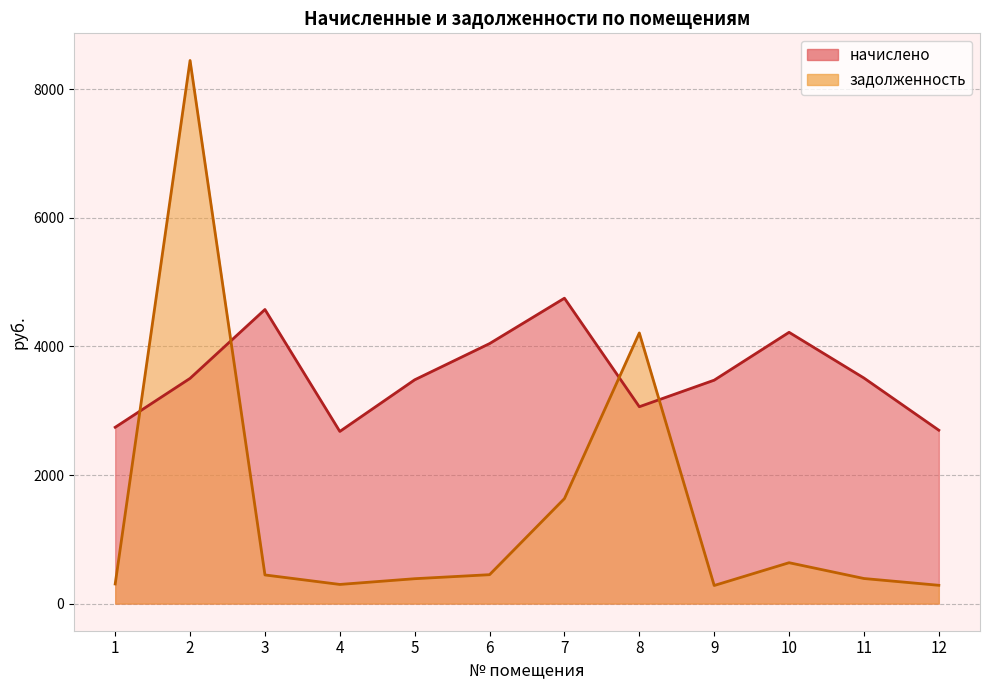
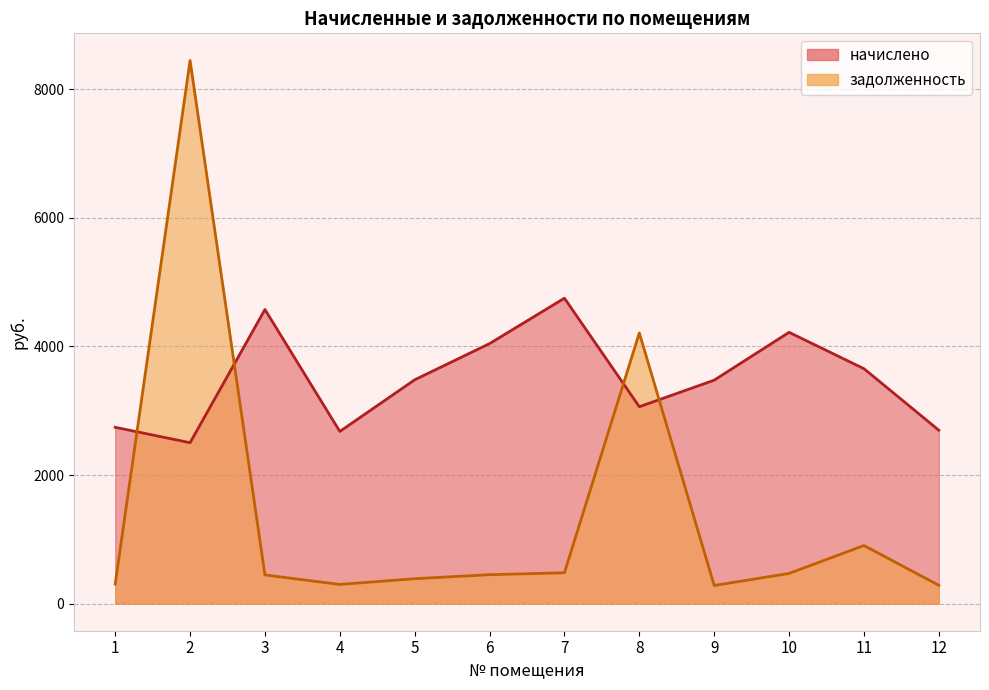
  {
    "начислено": {
      "1": 2700,
-     "2": 3500,
+     "2": 2500,
      "3": 4600,
      "4": 2700,
      "5": 3500,
      "6": 4000,
      "7": 4800,
      "8": 3100,
      "9": 3500,
      "10": 4200,
-     "11": 3500,
+     "11": 3700,
      "12": 2700
    },
    "задолженность": {
      "1": 300,
      "2": 8400,
      "3": 400,
      "4": 300,
      "5": 400,
      "6": 400,
-     "7": 1600,
+     "7": 500,
      "8": 4200,
      "9": 300,
-     "10": 600,
-     "11": 400,
+     "10": 500,
+     "11": 900,
      "12": 300
    }
  }
